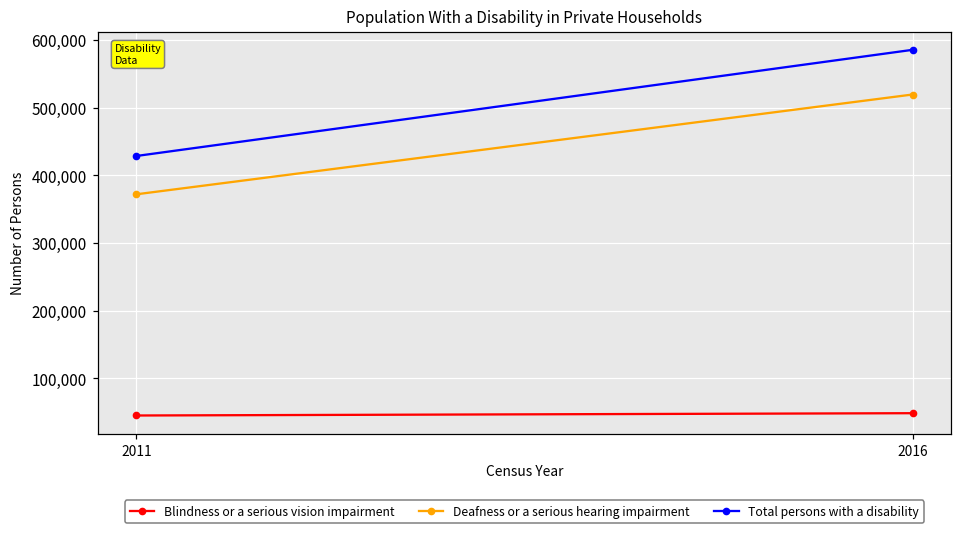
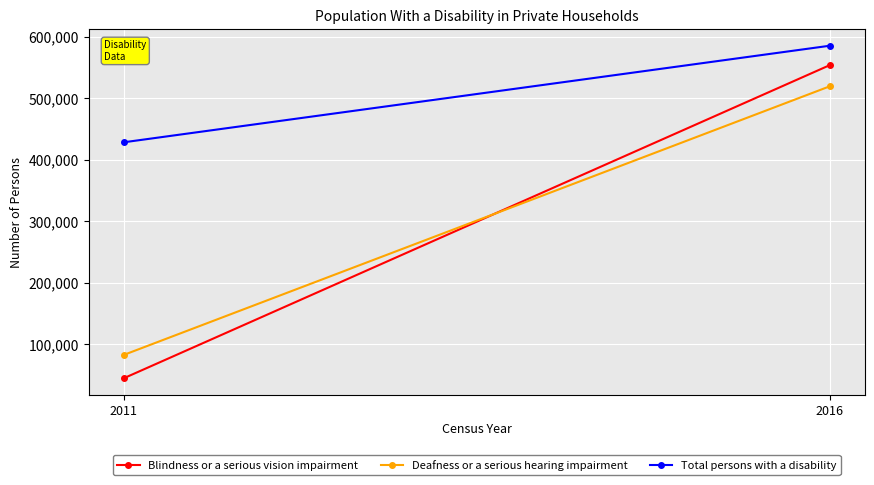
  {
    "Blindness or a serious vision impairment": {
      "2011": "50,000",
-     "2016": "50,000"
+     "2016": "550,000"
    },
    "Deafness or a serious hearing impairment": {
-     "2011": "370,000",
+     "2011": "80,000",
      "2016": "520,000"
    },
    "Total persons with a disability": {
      "2011": "430,000",
      "2016": "590,000"
    }
  }
